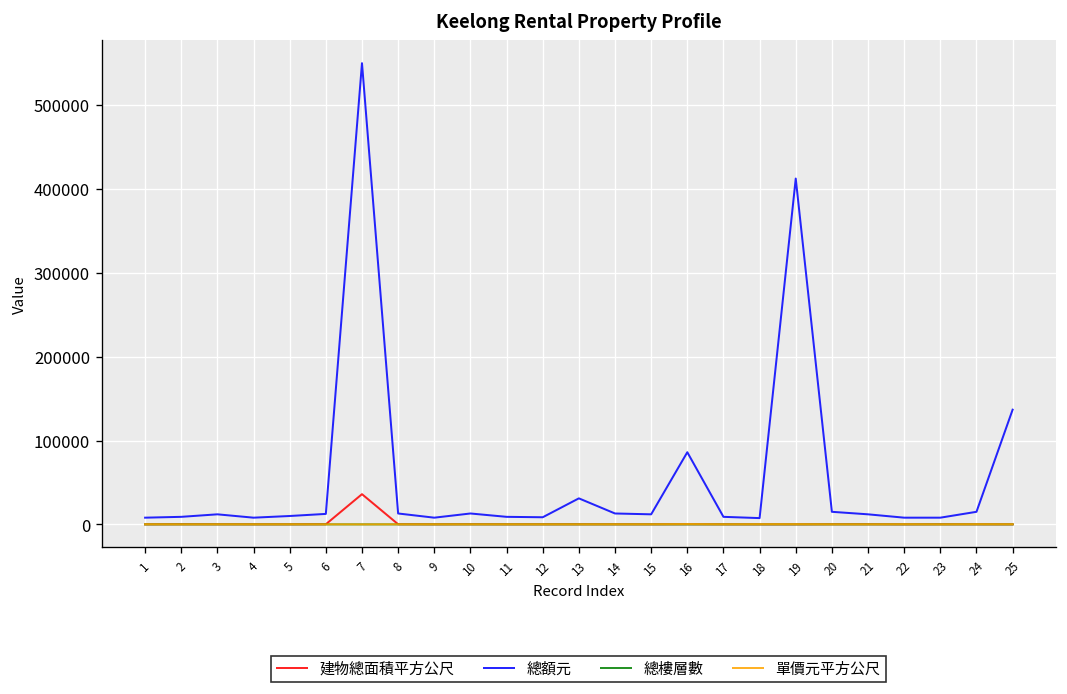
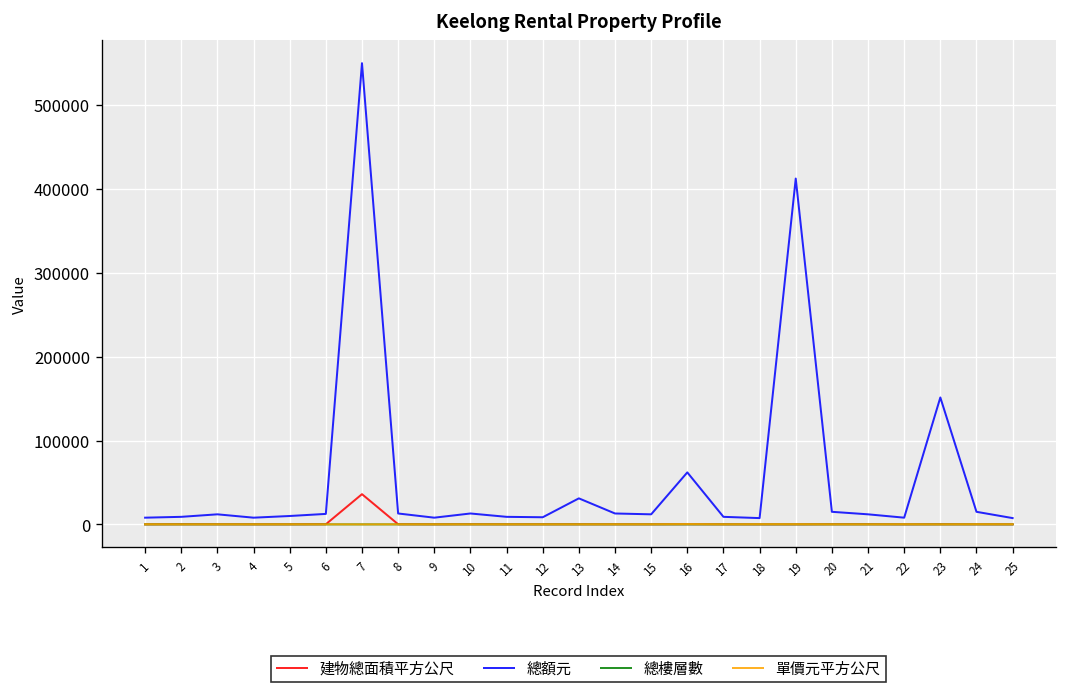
  {
    "建物總面積平方公尺": {
      "7": 40000
    },
    "總額元": {
      "1": 10000,
      "2": 10000,
      "3": 10000,
      "4": 10000,
      "5": 10000,
      "6": 10000,
      "7": 550000,
      "8": 10000,
      "9": 10000,
      "10": 10000,
      "11": 10000,
      "12": 10000,
      "13": 30000,
      "14": 10000,
      "15": 10000,
-     "16": 90000,
+     "16": 60000,
      "17": 10000,
      "18": 10000,
      "19": 410000,
      "20": 20000,
      "21": 10000,
      "22": 10000,
-     "23": 10000,
+     "23": 150000,
      "24": 20000,
-     "25": 140000
+     "25": 10000
    }
  }
